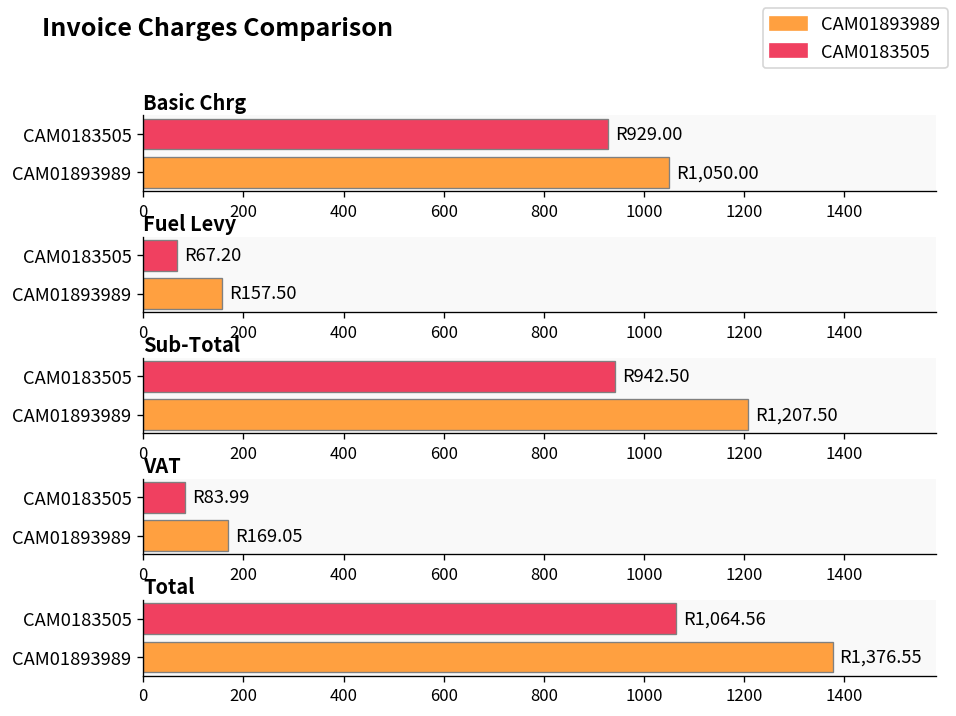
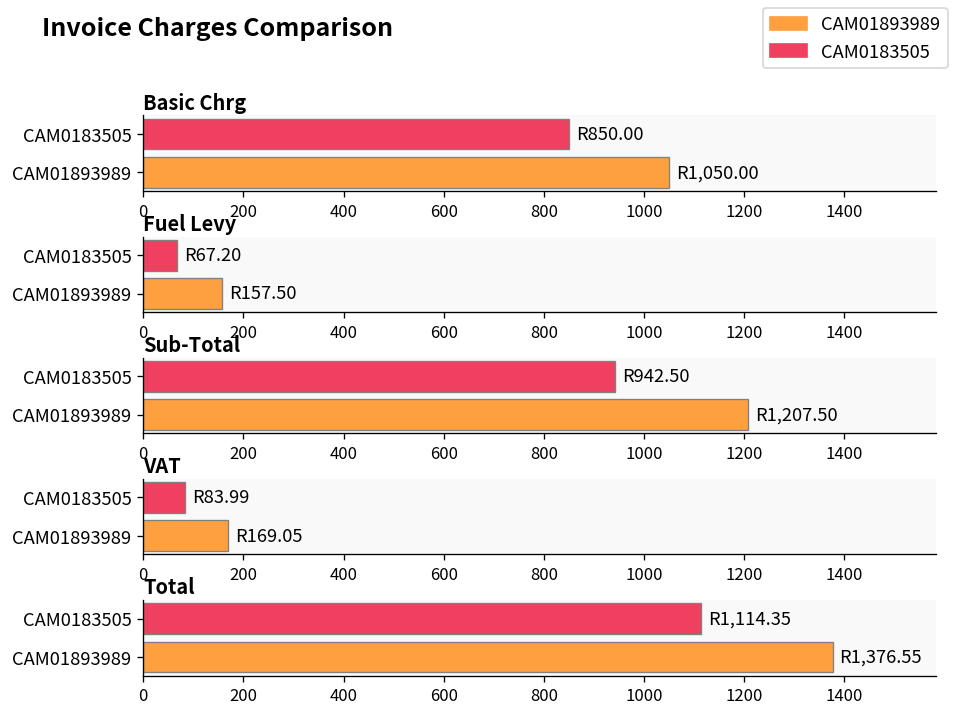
  {
    "Basic Chrg": {
-     "CAM0183505": "929.00"
+     "CAM0183505": "850.00"
    },
    "Fuel Levy": {
      "CAM0183505": "70",
      "CAM01893989": "160"
    },
    "Sub-Total": {
      "CAM0183505": "940",
      "CAM01893989": "1210"
    },
    "VAT": {
      "CAM0183505": "80",
      "CAM01893989": "170"
    },
    "Total": {
-     "CAM0183505": "1,064.56"
+     "CAM0183505": "1,114.35"
    }
  }
